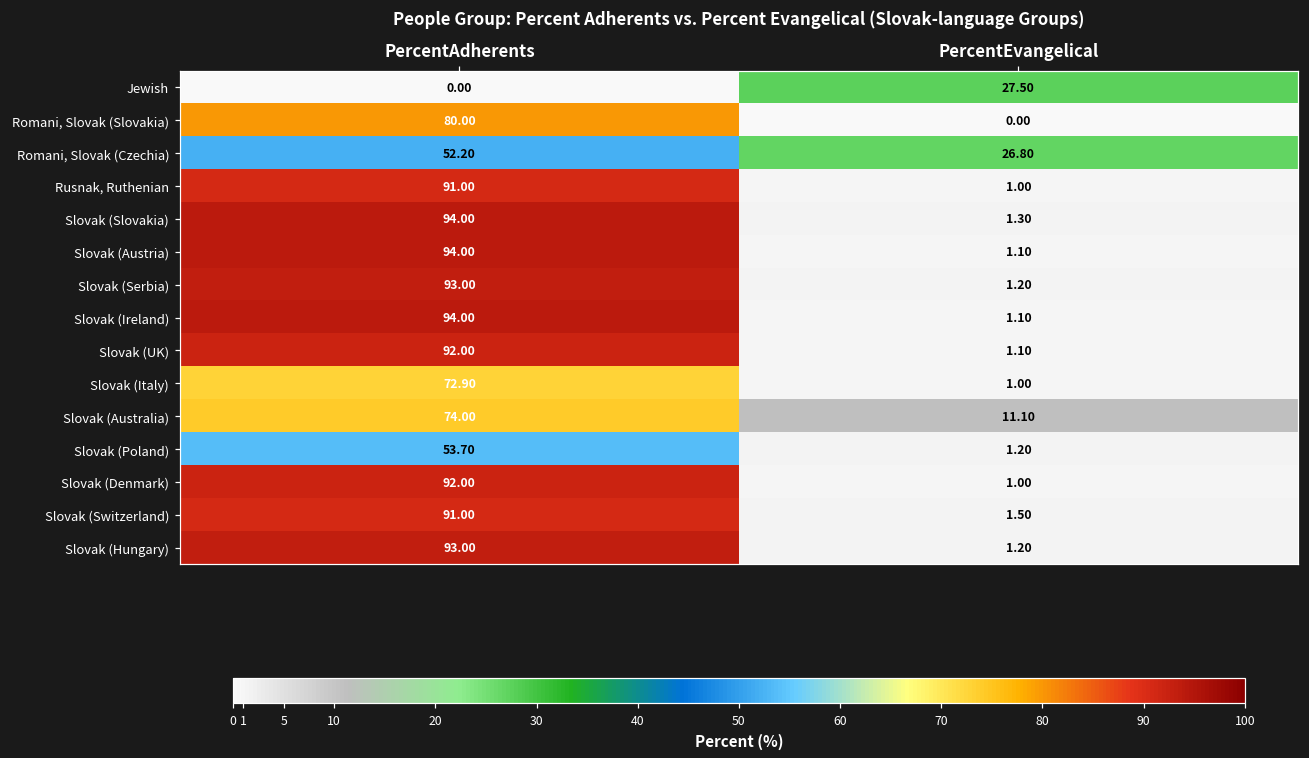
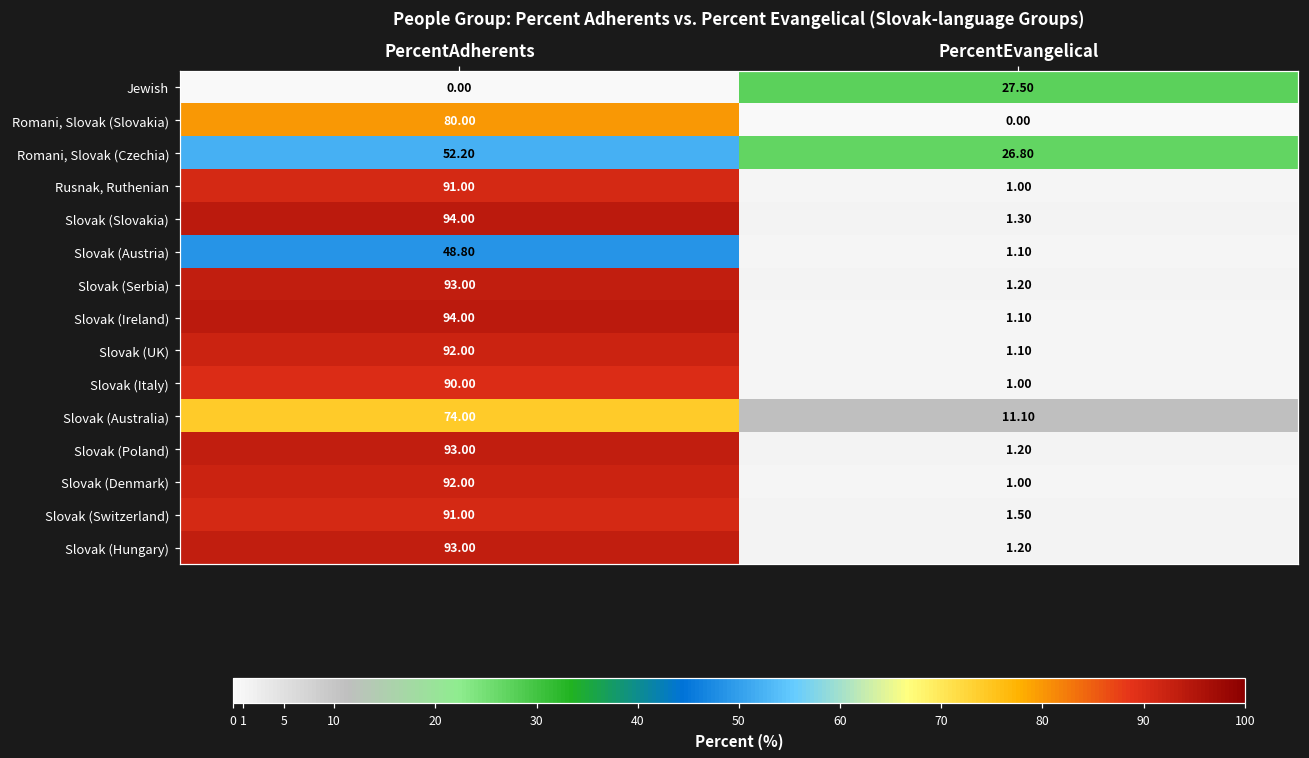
  {
    "Jewish": {
      "PercentAdherents": 0.00,
      "PercentEvangelical": 27.50
    },
    "Romani, Slovak (Slovakia)": {
      "PercentAdherents": 80.00,
      "PercentEvangelical": 0.00
    },
    "Romani, Slovak (Czechia)": {
      "PercentAdherents": 52.20,
      "PercentEvangelical": 26.80
    },
    "Rusnak, Ruthenian": {
      "PercentAdherents": 91.00,
      "PercentEvangelical": 1.00
    },
    "Slovak (Slovakia)": {
      "PercentAdherents": 94.00,
      "PercentEvangelical": 1.30
    },
    "Slovak (Austria)": {
-     "PercentAdherents": 94.00,
+     "PercentAdherents": 48.80,
      "PercentEvangelical": 1.10
    },
    "Slovak (Serbia)": {
      "PercentAdherents": 93.00,
      "PercentEvangelical": 1.20
    },
    "Slovak (Ireland)": {
      "PercentAdherents": 94.00,
      "PercentEvangelical": 1.10
    },
    "Slovak (UK)": {
      "PercentAdherents": 92.00,
      "PercentEvangelical": 1.10
    },
    "Slovak (Italy)": {
-     "PercentAdherents": 72.90,
+     "PercentAdherents": 90.00,
      "PercentEvangelical": 1.00
    },
    "Slovak (Australia)": {
      "PercentAdherents": 74.00,
      "PercentEvangelical": 11.10
    },
    "Slovak (Poland)": {
-     "PercentAdherents": 53.70,
+     "PercentAdherents": 93.00,
      "PercentEvangelical": 1.20
    },
    "Slovak (Denmark)": {
      "PercentAdherents": 92.00,
      "PercentEvangelical": 1.00
    },
    "Slovak (Switzerland)": {
      "PercentAdherents": 91.00,
      "PercentEvangelical": 1.50
    },
    "Slovak (Hungary)": {
      "PercentAdherents": 93.00,
      "PercentEvangelical": 1.20
    }
  }
